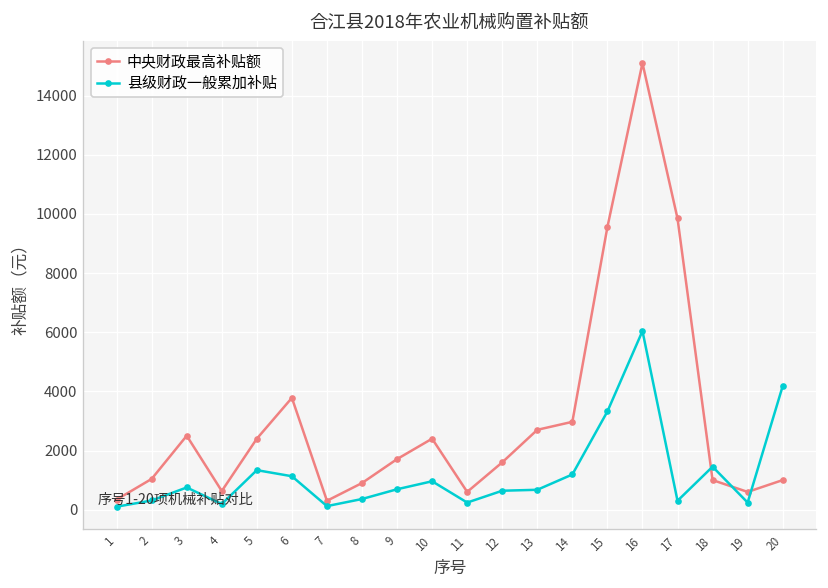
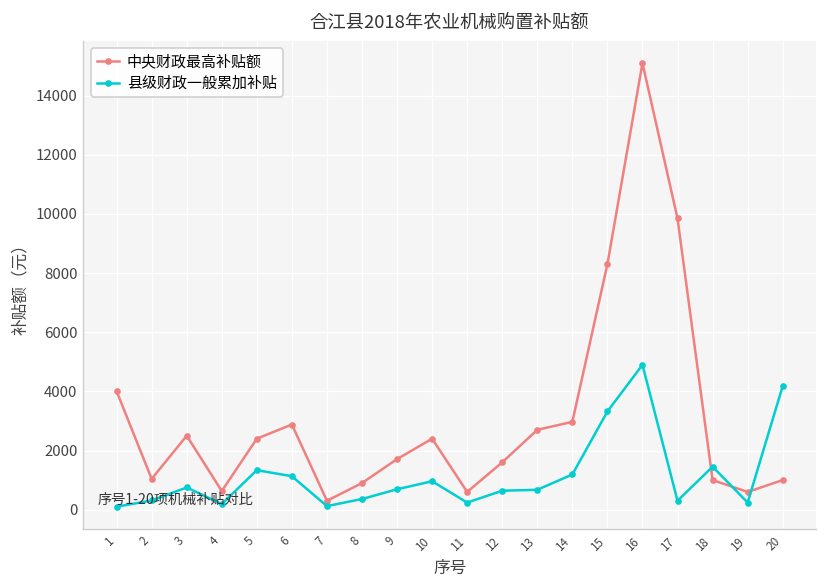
  {
    "中央财政最高补贴额": {
-     "1": 300,
+     "1": 4000,
      "2": 1000,
      "3": 2500,
      "4": 600,
      "5": 2400,
-     "6": 3800,
+     "6": 2900,
      "7": 300,
      "8": 900,
      "9": 1700,
      "10": 2400,
      "11": 600,
      "12": 1600,
      "13": 2700,
      "14": 3000,
-     "15": 9600,
+     "15": 8300,
      "16": 15100,
      "17": 9800,
      "18": 1000,
      "19": 600,
      "20": 1000
    },
    "县级财政一般累加补贴": {
      "3": 800,
      "5": 1300,
      "6": 1100,
      "7": 100,
      "8": 400,
      "9": 700,
      "10": 1000,
      "11": 200,
      "12": 600,
      "13": 700,
      "14": 1200,
      "15": 3300,
-     "16": 6000,
+     "16": 4900,
      "17": 300,
      "18": 1500,
      "19": 200,
      "20": 4200
    }
  }
